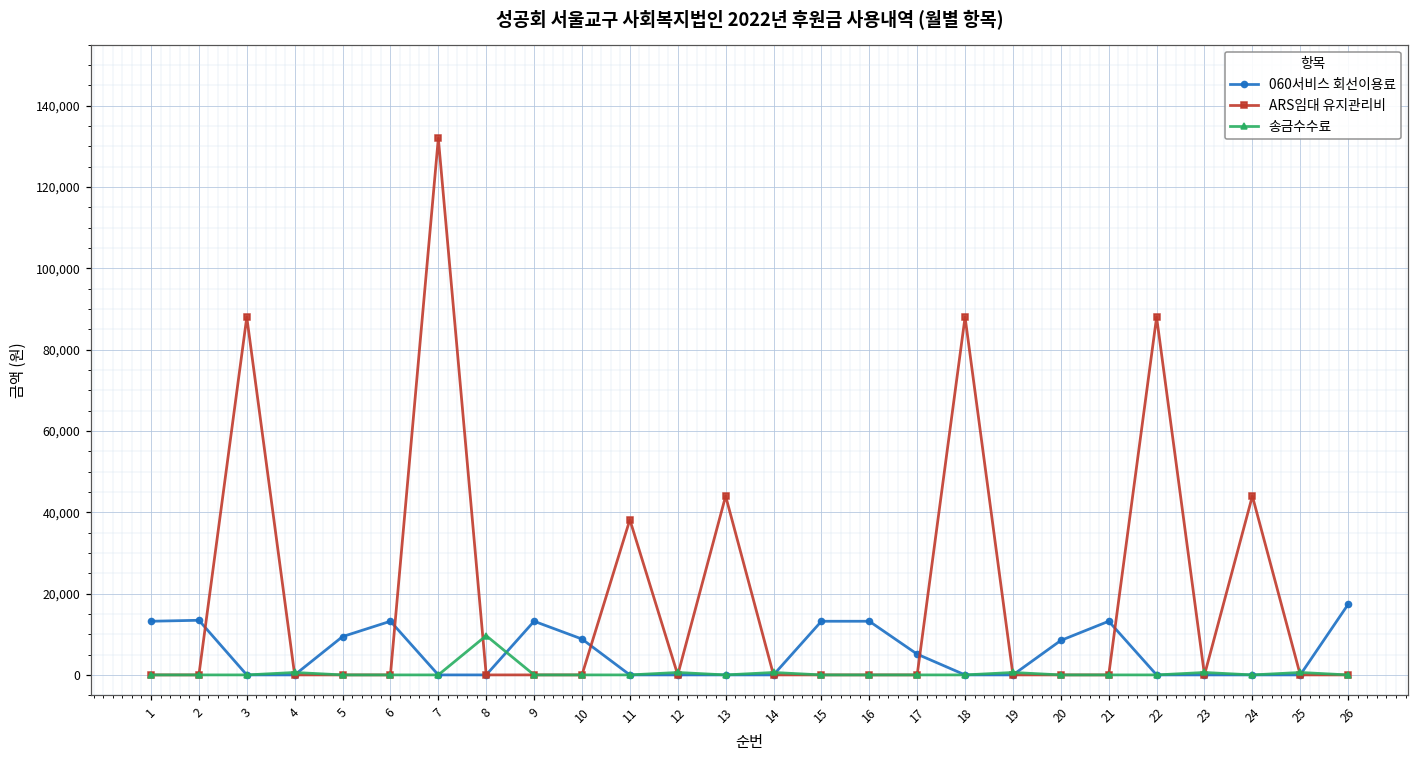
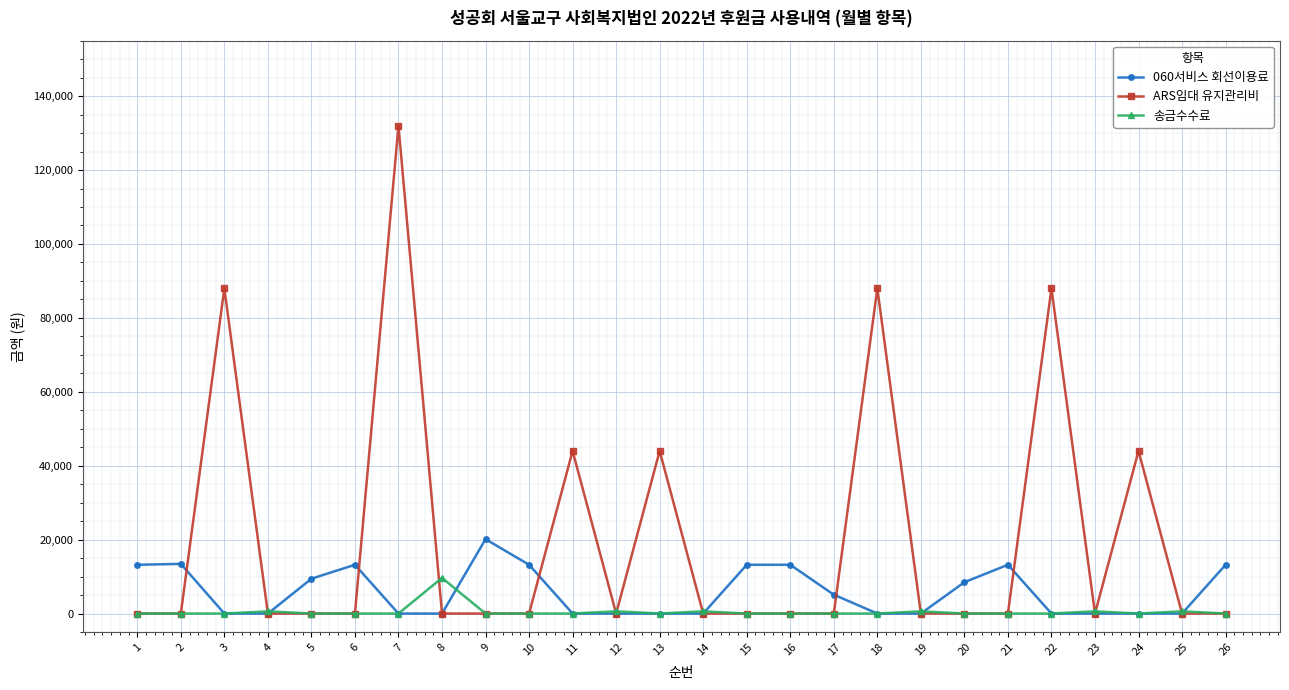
  {
    "060서비스 회선이용료": {
      "1": "13,000",
      "2": "13,000",
      "5": "9,000",
      "6": "13,000",
-     "9": "13,000",
-     "10": "9,000",
+     "9": "20,000",
+     "10": "13,000",
      "15": "13,000",
      "16": "13,000",
      "17": "5,000",
      "20": "8,000",
      "21": "13,000",
-     "26": "17,000"
+     "26": "13,000"
    },
    "ARS임대 유지관리비": {
      "3": "88,000",
      "7": "132,000",
-     "11": "38,000",
+     "11": "44,000",
      "13": "44,000",
      "18": "88,000",
      "22": "88,000",
      "24": "44,000"
    },
    "송금수수료": {
      "8": "10,000"
    }
  }
